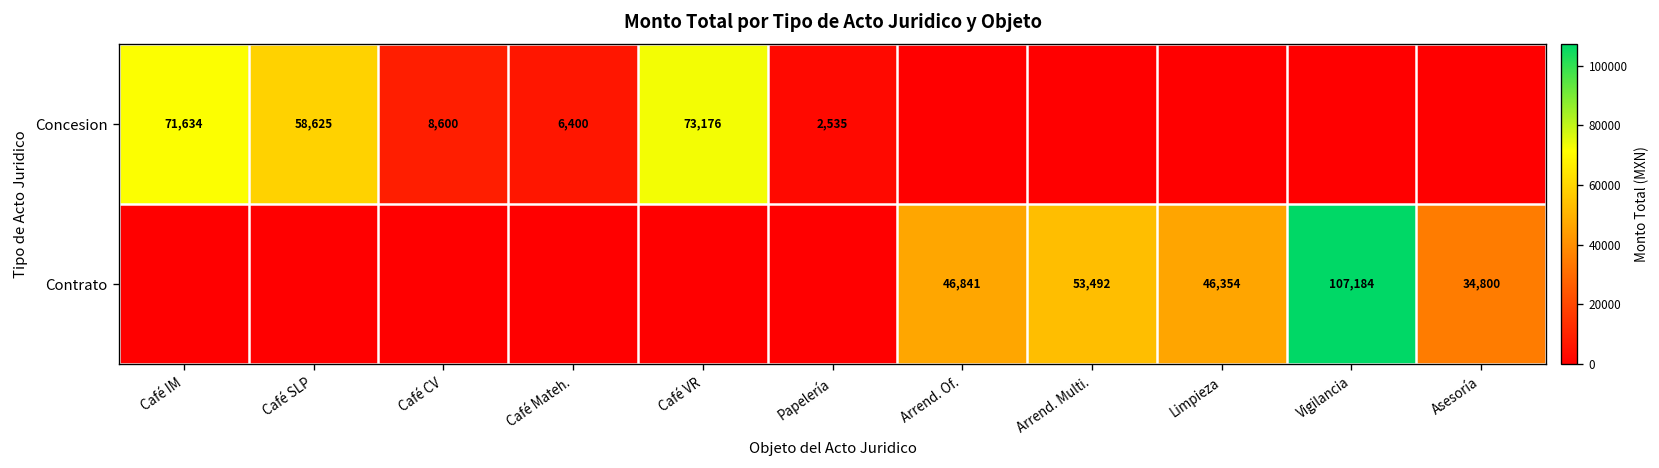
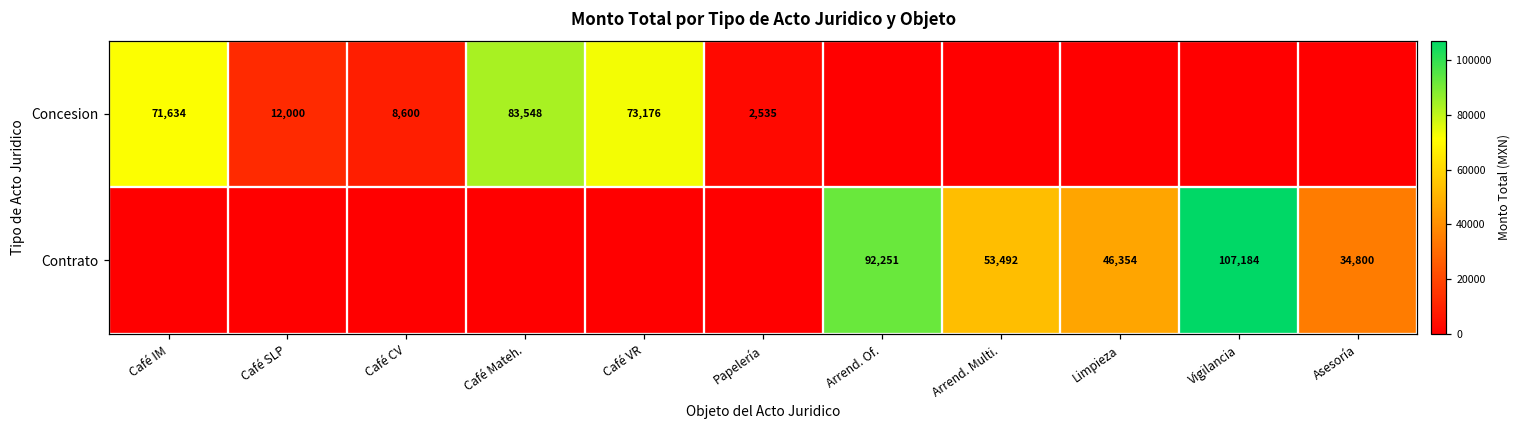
  {
    "Concesion": {
      "Café IM": "71,634",
-     "Café SLP": "58,625",
+     "Café SLP": "12,000",
      "Café CV": "8,600",
-     "Café Mateh.": "6,400",
+     "Café Mateh.": "83,548",
      "Café VR": "73,176",
      "Papelería": "2,535"
    },
    "Contrato": {
-     "Arrend. Of.": "46,841",
+     "Arrend. Of.": "92,251",
      "Arrend. Multi.": "53,492",
      "Limpieza": "46,354",
      "Vigilancia": "107,184",
      "Asesoría": "34,800"
    }
  }
